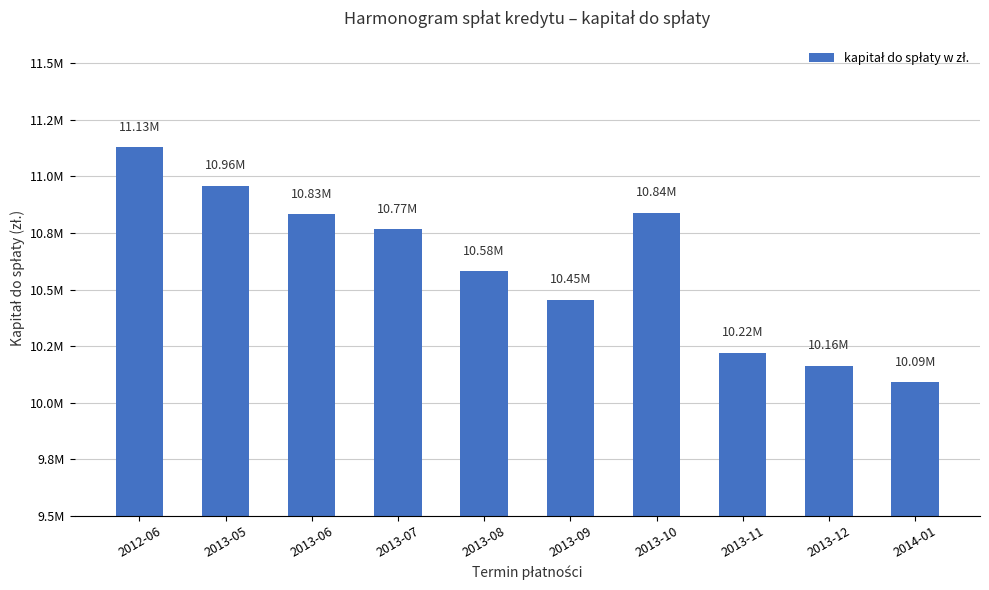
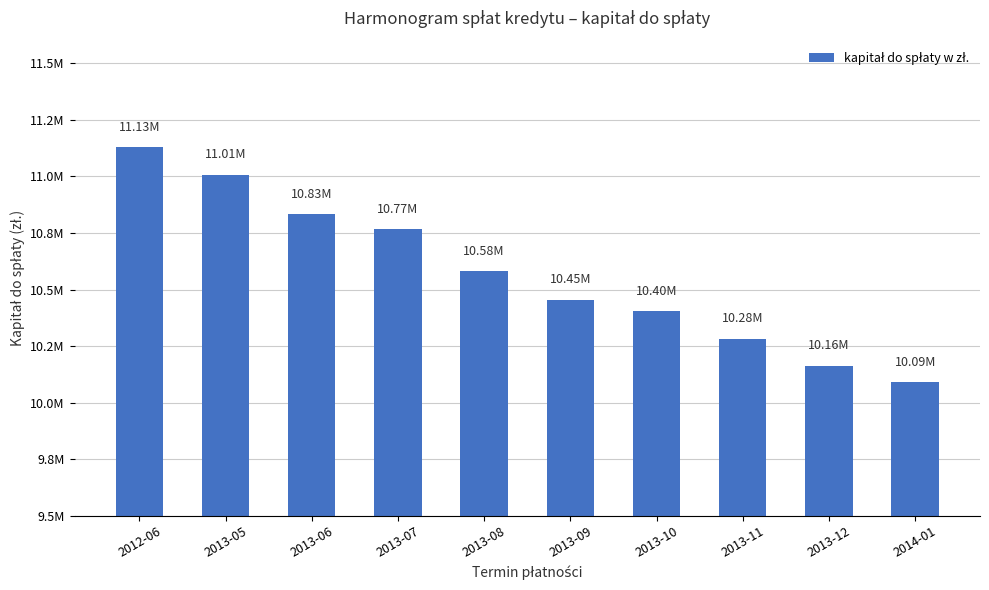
  {
    "2012-06": "11.13M",
-   "2013-05": "10.96M",
+   "2013-05": "11.01M",
    "2013-06": "10.83M",
    "2013-07": "10.77M",
    "2013-08": "10.58M",
    "2013-09": "10.45M",
-   "2013-10": "10.84M",
-   "2013-11": "10.22M",
+   "2013-10": "10.40M",
+   "2013-11": "10.28M",
    "2013-12": "10.16M",
    "2014-01": "10.09M"
  }
